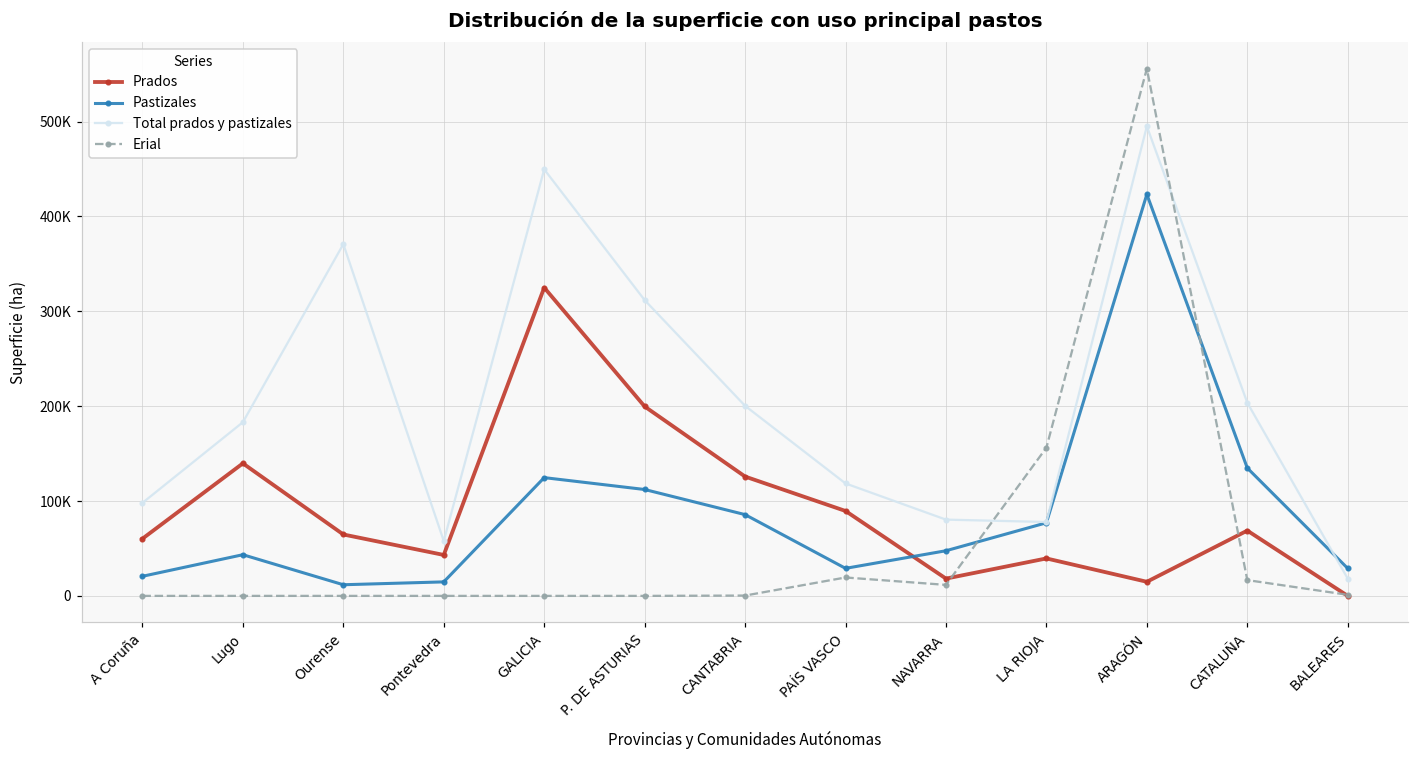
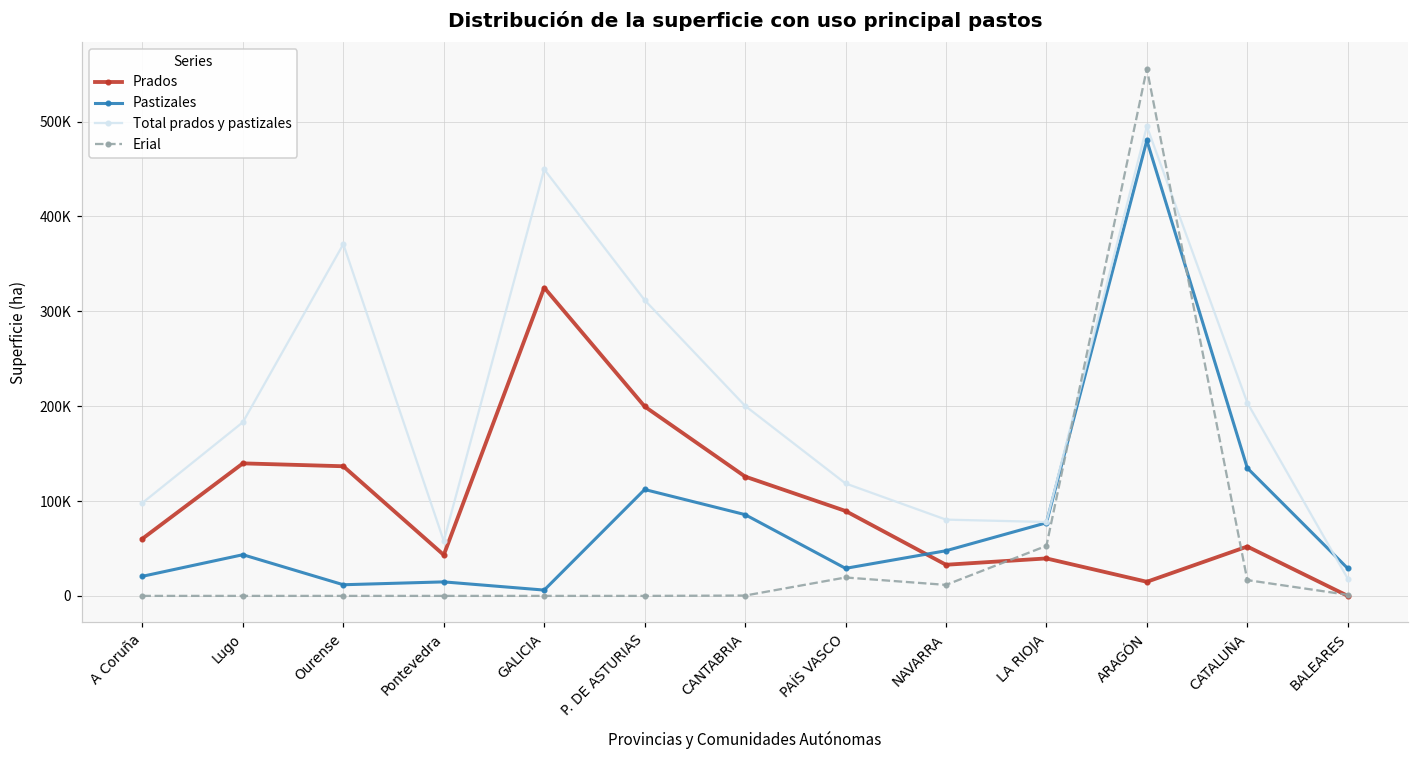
  {
    "Prados": {
      "A Coruña": 60000,
      "Lugo": 140000,
-     "Ourense": 60000,
+     "Ourense": 140000,
      "Pontevedra": 40000,
      "GALICIA": 320000,
      "P. DE ASTURIAS": 200000,
      "CANTABRIA": 130000,
      "PAÍS VASCO": 90000,
-     "NAVARRA": 20000,
+     "NAVARRA": 30000,
      "LA RIOJA": 40000,
      "ARAGÓN": 10000,
-     "CATALUÑA": 70000
+     "CATALUÑA": 50000
    },
    "Pastizales": {
      "A Coruña": 20000,
      "Lugo": 40000,
      "Ourense": 10000,
      "Pontevedra": 10000,
-     "GALICIA": 120000,
+     "GALICIA": 10000,
      "P. DE ASTURIAS": 110000,
      "CANTABRIA": 90000,
      "PAÍS VASCO": 30000,
      "NAVARRA": 50000,
-     "ARAGÓN": 420000,
+     "ARAGÓN": 480000,
      "CATALUÑA": 130000,
      "BALEARES": 30000
    },
    "Total prados y pastizales": {
      "A Coruña": 100000,
      "Lugo": 180000,
      "Ourense": 370000,
      "Pontevedra": 60000,
      "GALICIA": 450000,
      "P. DE ASTURIAS": 310000,
      "CANTABRIA": 200000,
      "PAÍS VASCO": 120000,
      "NAVARRA": 80000,
      "ARAGÓN": 500000,
      "CATALUÑA": 200000,
      "BALEARES": 20000
    },
    "Erial": {
      "A Coruña": 0,
      "Lugo": 0,
      "Ourense": 0,
      "Pontevedra": 0,
      "GALICIA": 0,
      "P. DE ASTURIAS": 0,
      "CANTABRIA": 0,
      "PAÍS VASCO": 20000,
      "NAVARRA": 10000,
-     "LA RIOJA": 160000,
+     "LA RIOJA": 50000,
      "ARAGÓN": 560000,
      "CATALUÑA": 20000
    }
  }
